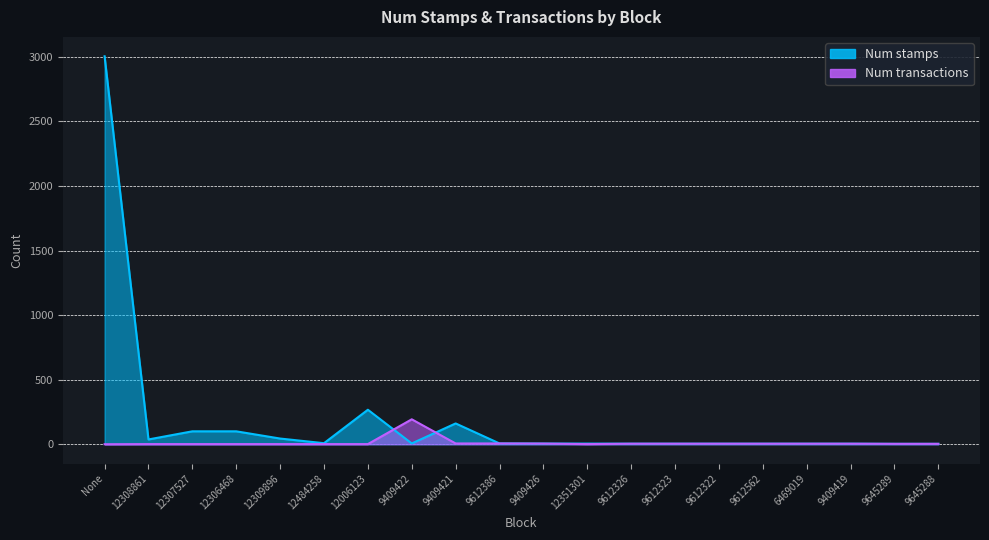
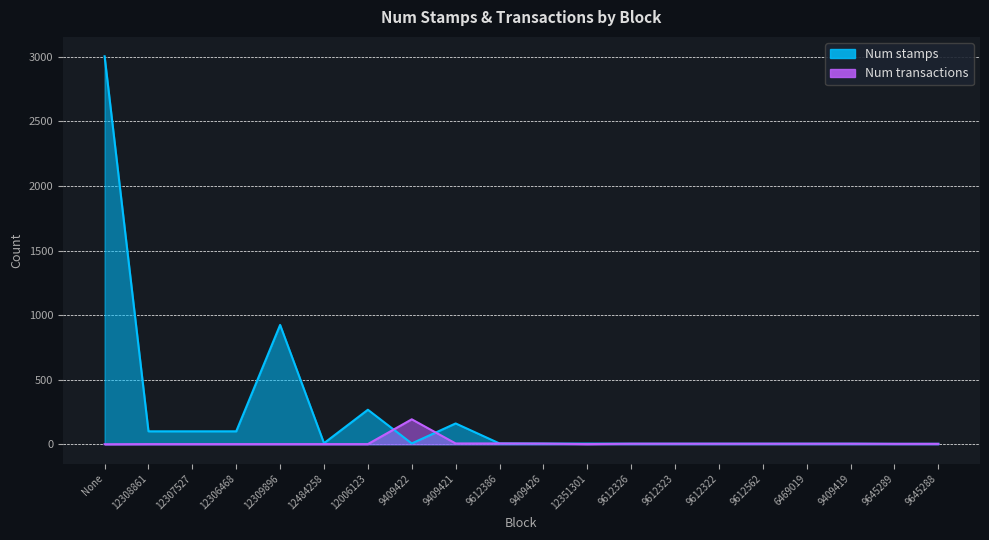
  {
    "Num stamps": {
      "None": 3000,
-     "12308861": 40,
+     "12308861": 100,
      "12307527": 100,
      "12306468": 100,
-     "12309896": 40,
+     "12309896": 920,
      "12006123": 270,
      "9409422": 10,
      "9409421": 160
    },
    "Num transactions": {
      "None": 0,
      "12308861": 0,
      "12307527": 0,
      "12306468": 0,
      "12309896": 0,
      "12006123": 0,
      "9409422": 190,
      "9409421": 10
    }
  }
